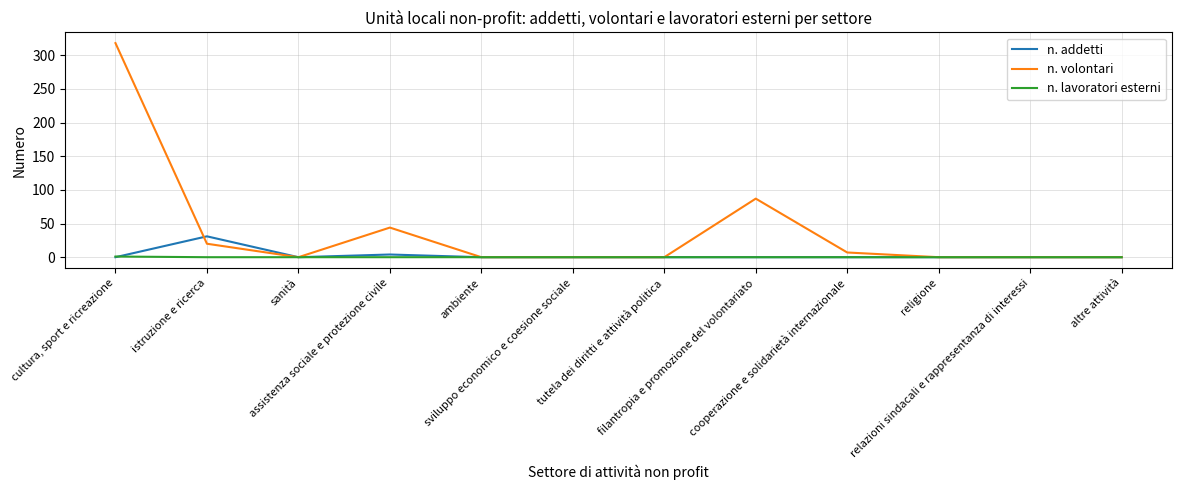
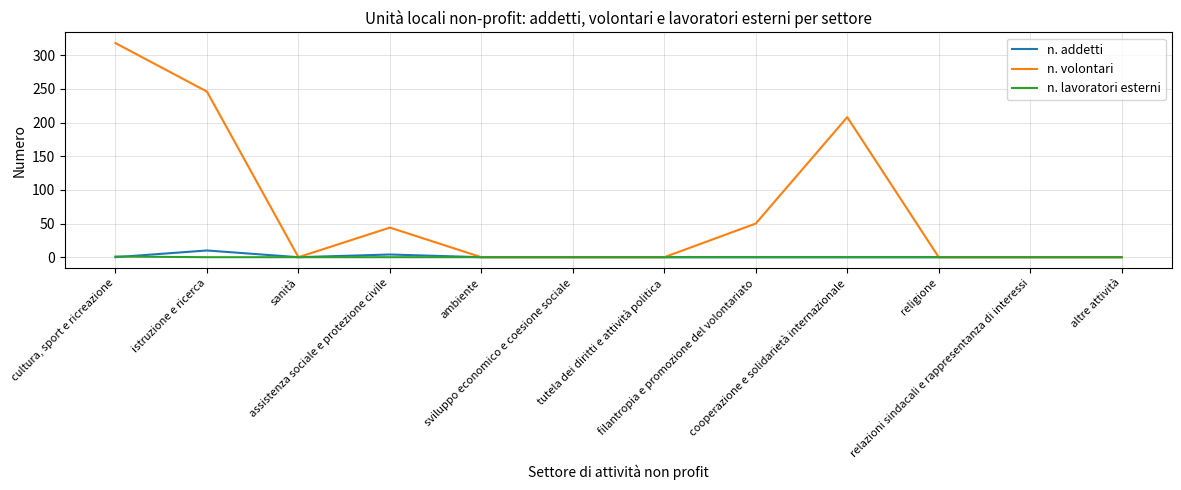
  {
    "n. addetti": {
-     "istruzione e ricerca": 30,
+     "istruzione e ricerca": 10,
      "assistenza sociale e protezione civile": 0
    },
    "n. volontari": {
      "cultura, sport e ricreazione": 320,
-     "istruzione e ricerca": 20,
+     "istruzione e ricerca": 250,
      "assistenza sociale e protezione civile": 40,
-     "filantropia e promozione del volontariato": 90,
-     "cooperazione e solidarietà internazionale": 10
+     "filantropia e promozione del volontariato": 50,
+     "cooperazione e solidarietà internazionale": 210
    },
    "n. lavoratori esterni": {
      "istruzione e ricerca": 0,
      "assistenza sociale e protezione civile": 0
    }
  }
